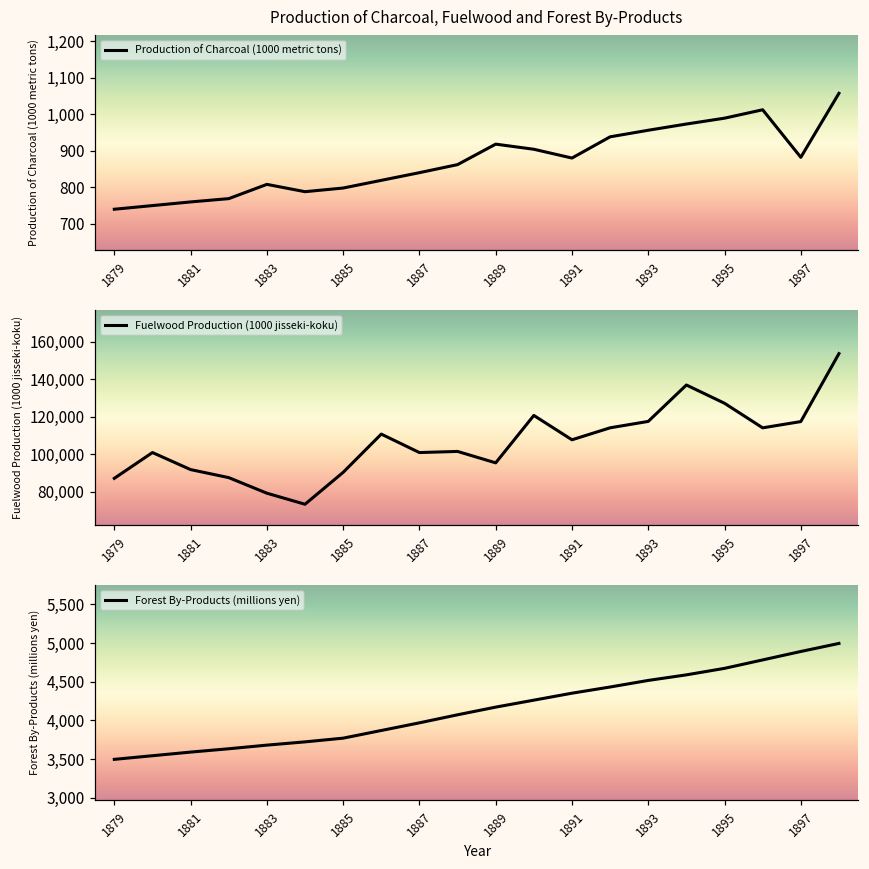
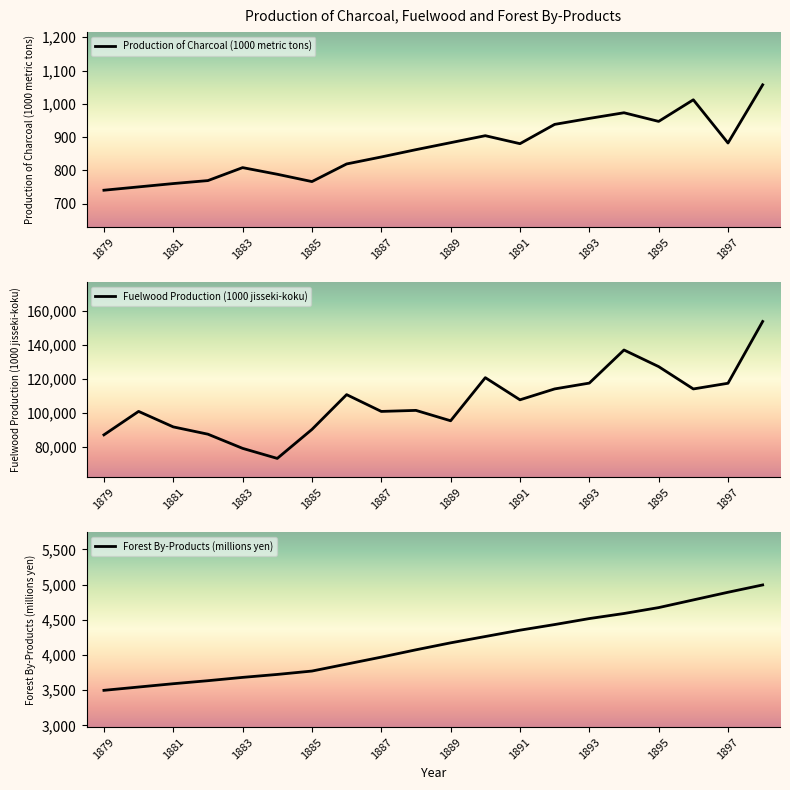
  {
    "Production of Charcoal, Fuelwood and Forest By-Products": {
      "1879": 740,
      "1881": 760,
      "1883": 810,
-     "1885": 800,
+     "1885": 770,
      "1887": 840,
-     "1889": 920,
+     "1889": 880,
      "1891": 880,
      "1893": 960,
-     "1895": 990,
+     "1895": 950,
      "1897": 880
    }
  }
